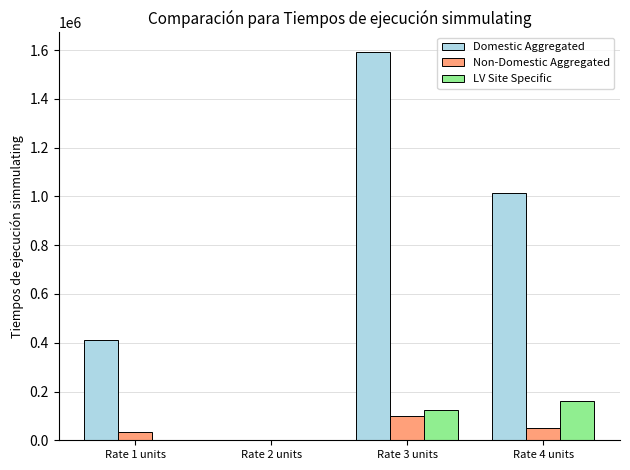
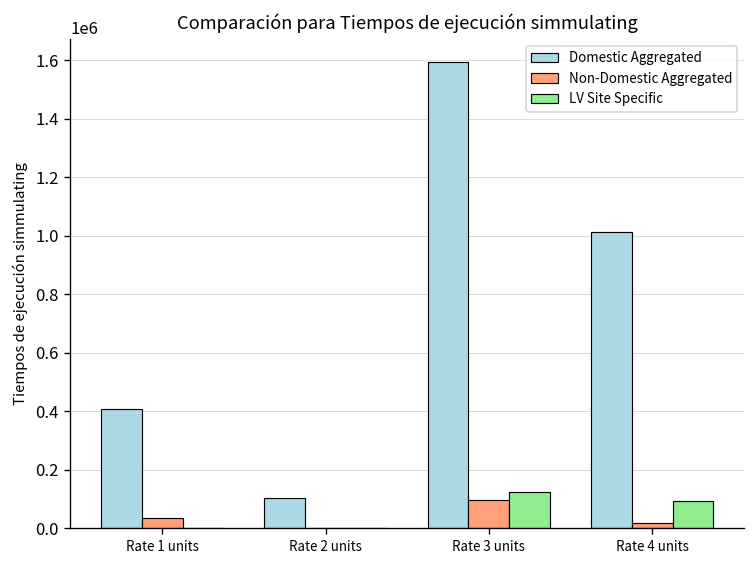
  {
    "Domestic Aggregated": {
      "Rate 1 units": 410000,
-     "Rate 2 units": 0,
+     "Rate 2 units": 100000,
      "Rate 3 units": 1590000,
      "Rate 4 units": 1010000
    },
    "Non-Domestic Aggregated": {
      "Rate 1 units": 30000,
      "Rate 3 units": 100000,
-     "Rate 4 units": 50000
+     "Rate 4 units": 20000
    },
    "LV Site Specific": {
      "Rate 1 units": 0,
      "Rate 2 units": 0,
      "Rate 3 units": 130000,
-     "Rate 4 units": 160000
+     "Rate 4 units": 90000
    }
  }
